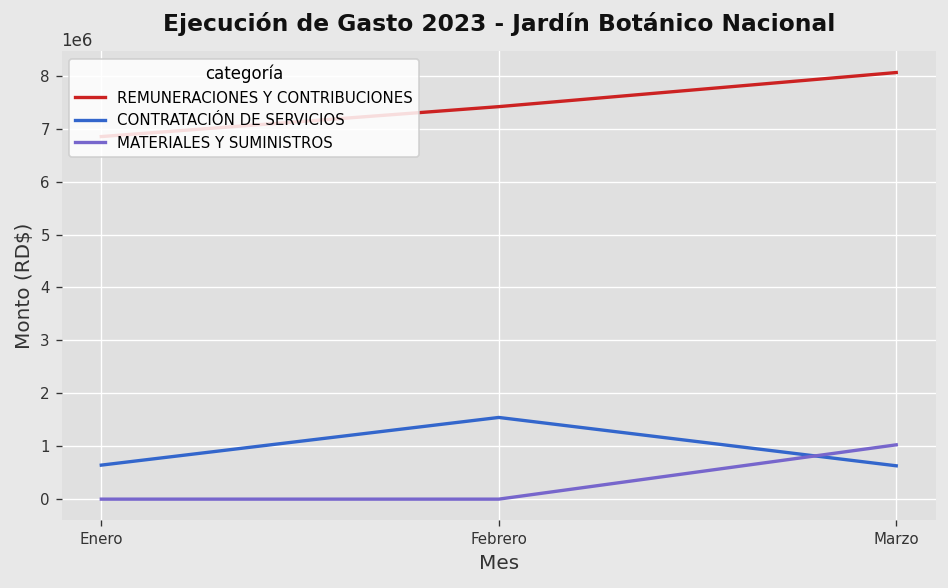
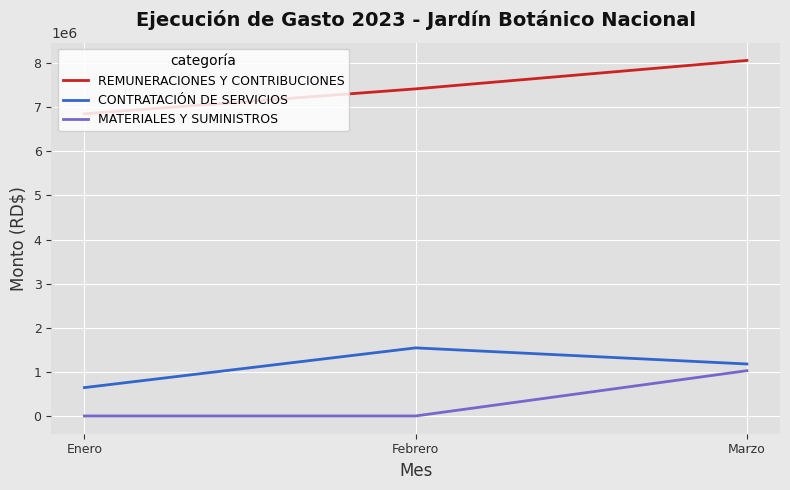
  {
    "REMUNERACIONES Y CONTRIBUCIONES": {
      "Febrero": 7400000,
      "Marzo": 8100000
    },
    "CONTRATACIÓN DE SERVICIOS": {
      "Enero": 600000,
      "Febrero": 1500000,
-     "Marzo": 600000
+     "Marzo": 1200000
    },
    "MATERIALES Y SUMINISTROS": {
      "Enero": 0,
      "Febrero": 0,
      "Marzo": 1000000
    }
  }
